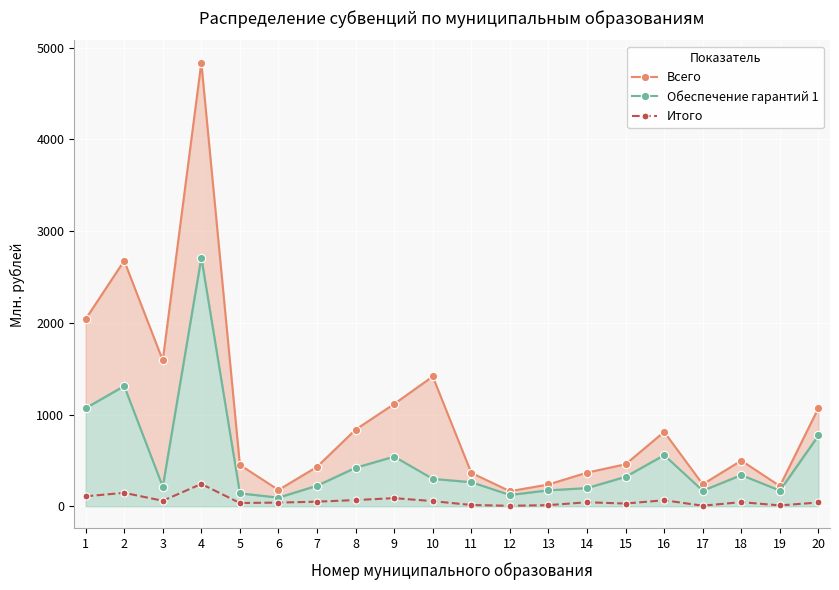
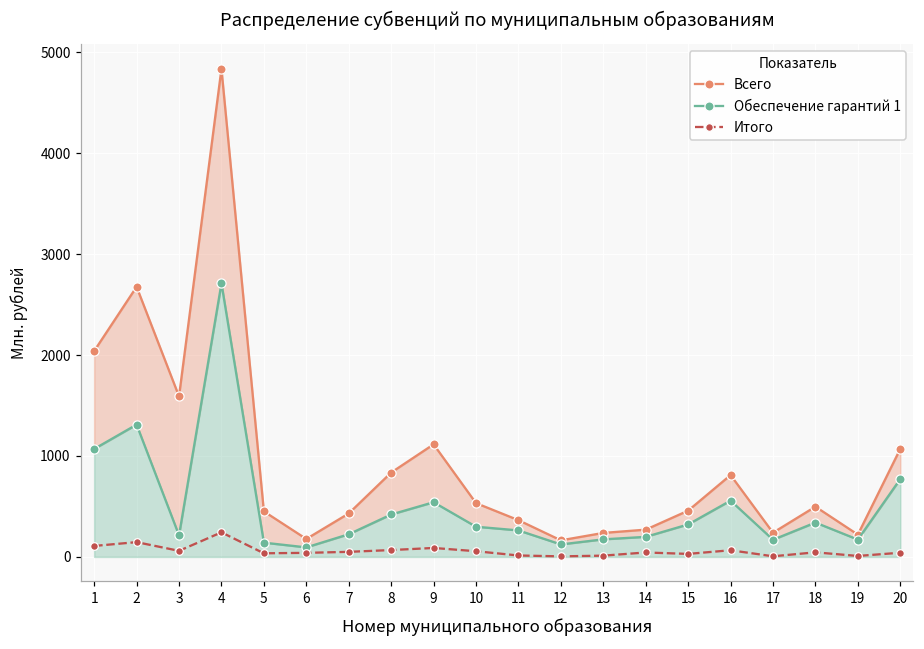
  {
    "Всего": {
      "1": 2000,
      "2": 2700,
      "3": 1600,
      "4": 4800,
      "5": 500,
      "6": 200,
      "7": 400,
      "8": 800,
      "9": 1100,
-     "10": 1400,
+     "10": 500,
      "11": 400,
      "12": 200,
      "13": 200,
-     "14": 400,
+     "14": 300,
      "15": 500,
      "16": 800,
      "17": 200,
      "18": 500,
      "19": 200,
      "20": 1100
    },
    "Обеспечение гарантий 1": {
      "1": 1100,
      "2": 1300,
      "3": 200,
      "4": 2700,
      "5": 100,
      "6": 100,
      "7": 200,
      "8": 400,
      "9": 500,
      "10": 300,
      "11": 300,
      "12": 100,
      "13": 200,
      "14": 200,
      "15": 300,
      "16": 600,
      "17": 200,
      "18": 300,
      "19": 200,
      "20": 800
    },
    "Итого": {
      "1": 100,
      "2": 100,
      "3": 100,
      "4": 200,
      "5": 0,
      "6": 0,
      "7": 100,
      "8": 100,
      "9": 100,
      "10": 100,
      "11": 0,
      "12": 0,
      "13": 0,
      "14": 0,
      "15": 0,
      "16": 100,
      "17": 0,
      "18": 0,
      "19": 0,
      "20": 0
    }
  }
